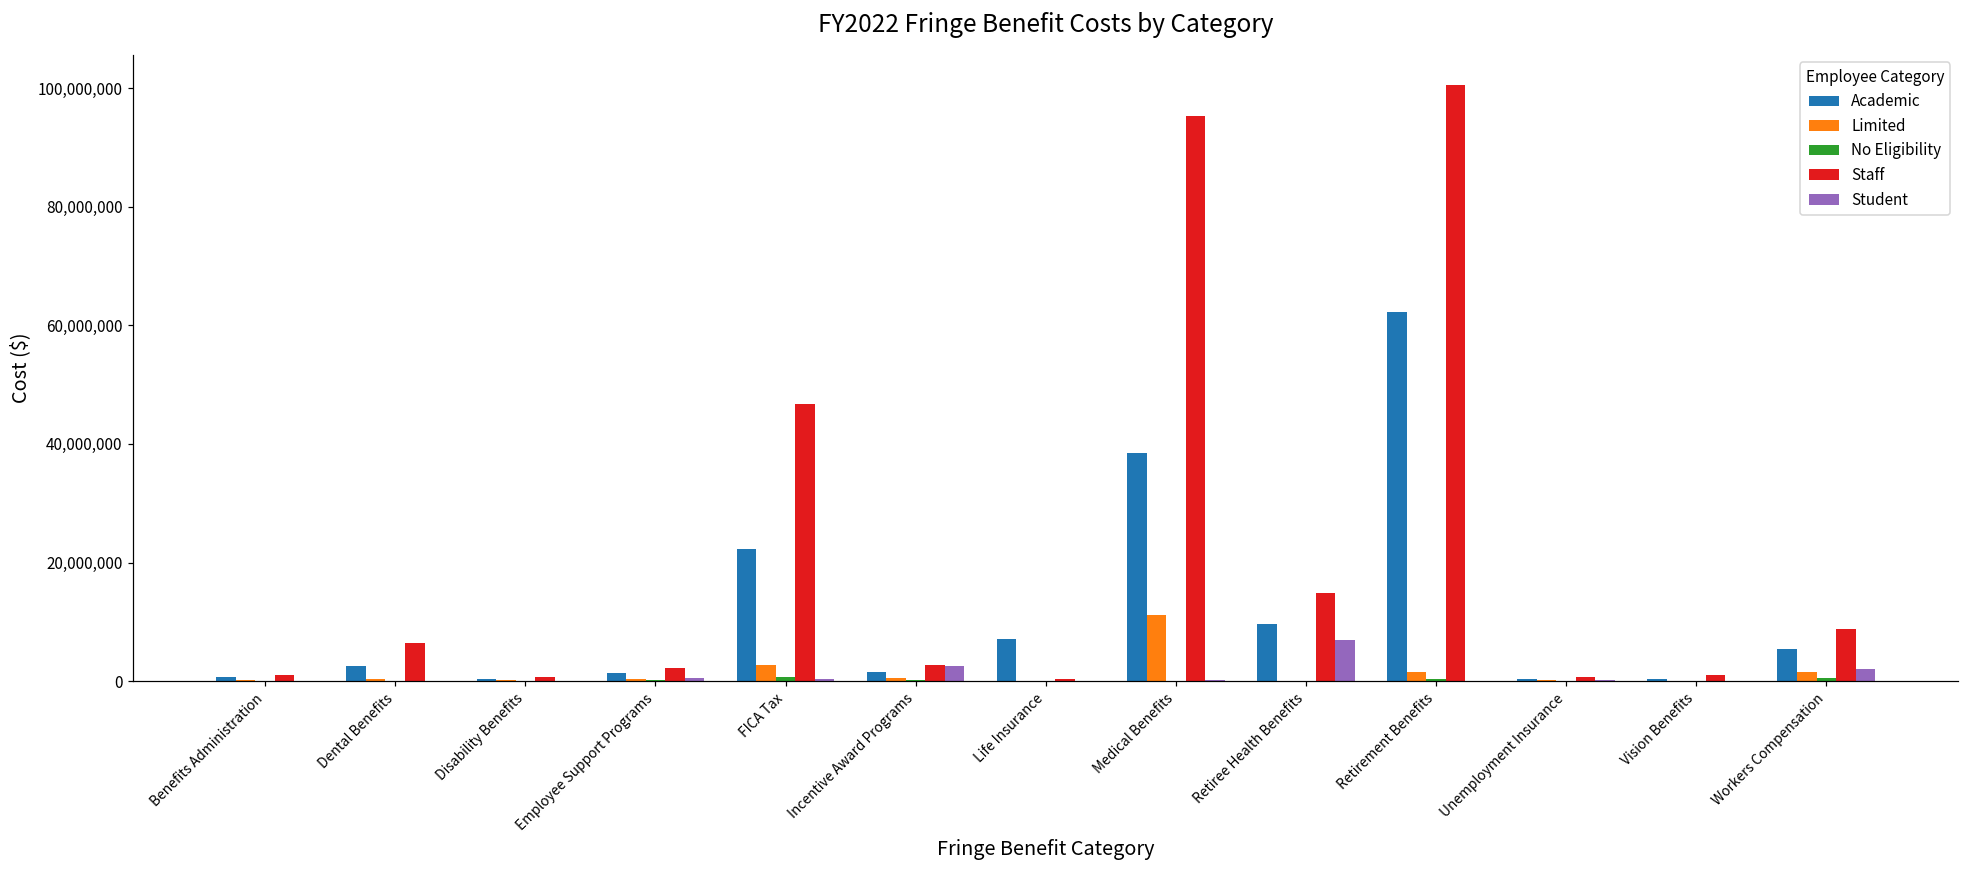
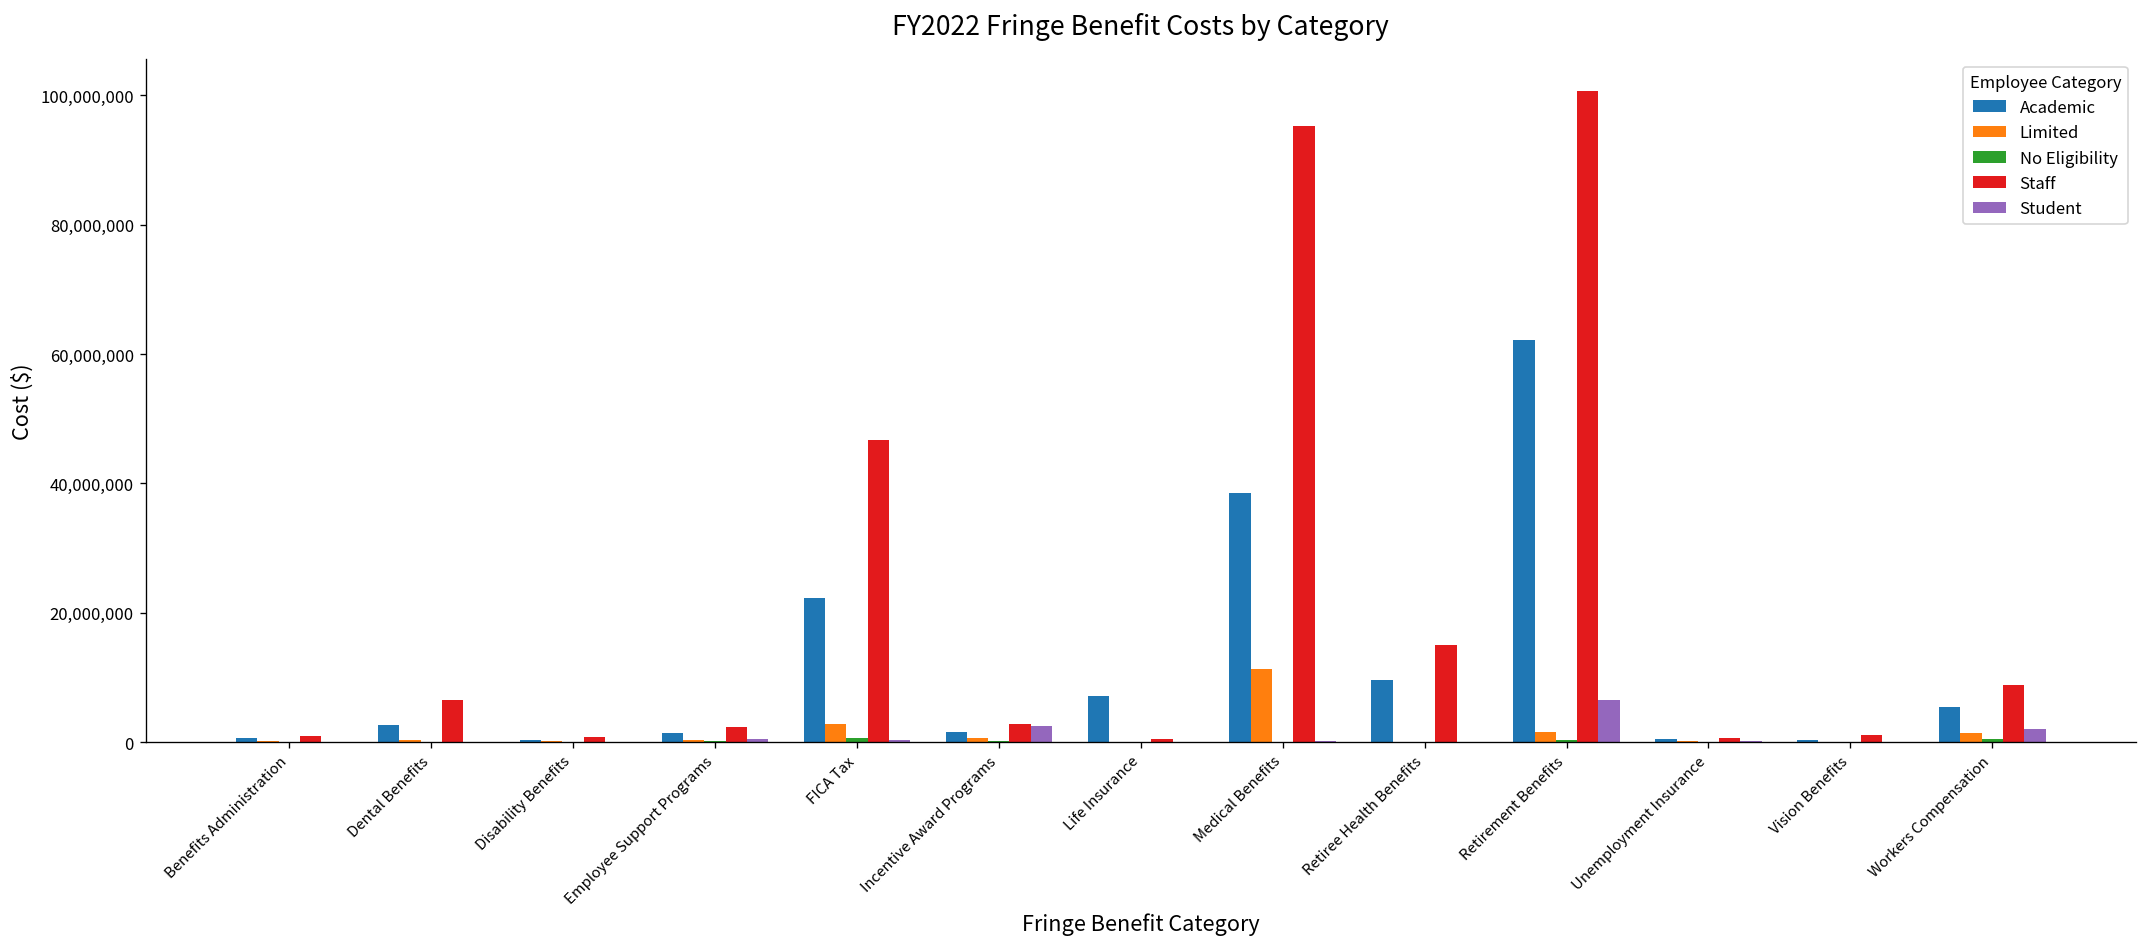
  {
    "Academic": {
      "Benefits Administration": "1,000,000",
      "Dental Benefits": "3,000,000",
      "Employee Support Programs": "1,000,000",
      "FICA Tax": "22,000,000",
      "Incentive Award Programs": "2,000,000",
      "Life Insurance": "7,000,000",
      "Medical Benefits": "38,000,000",
      "Retiree Health Benefits": "10,000,000",
      "Retirement Benefits": "62,000,000",
      "Workers Compensation": "5,000,000"
    },
    "Limited": {
      "FICA Tax": "3,000,000",
      "Incentive Award Programs": "1,000,000",
      "Medical Benefits": "11,000,000",
      "Retirement Benefits": "2,000,000",
      "Workers Compensation": "1,000,000"
    },
    "No Eligibility": {
      "FICA Tax": "1,000,000"
    },
    "Staff": {
      "Benefits Administration": "1,000,000",
      "Dental Benefits": "6,000,000",
      "Disability Benefits": "1,000,000",
      "Employee Support Programs": "2,000,000",
      "FICA Tax": "47,000,000",
      "Incentive Award Programs": "3,000,000",
      "Medical Benefits": "95,000,000",
      "Retiree Health Benefits": "15,000,000",
      "Retirement Benefits": "101,000,000",
      "Unemployment Insurance": "1,000,000",
      "Vision Benefits": "1,000,000",
      "Workers Compensation": "9,000,000"
    },
    "Student": {
      "Employee Support Programs": "1,000,000",
      "Incentive Award Programs": "2,000,000",
-     "Retiree Health Benefits": "7,000,000",
-     "Retirement Benefits": "0",
+     "Retiree Health Benefits": "0",
+     "Retirement Benefits": "6,000,000",
      "Workers Compensation": "2,000,000"
    }
  }
